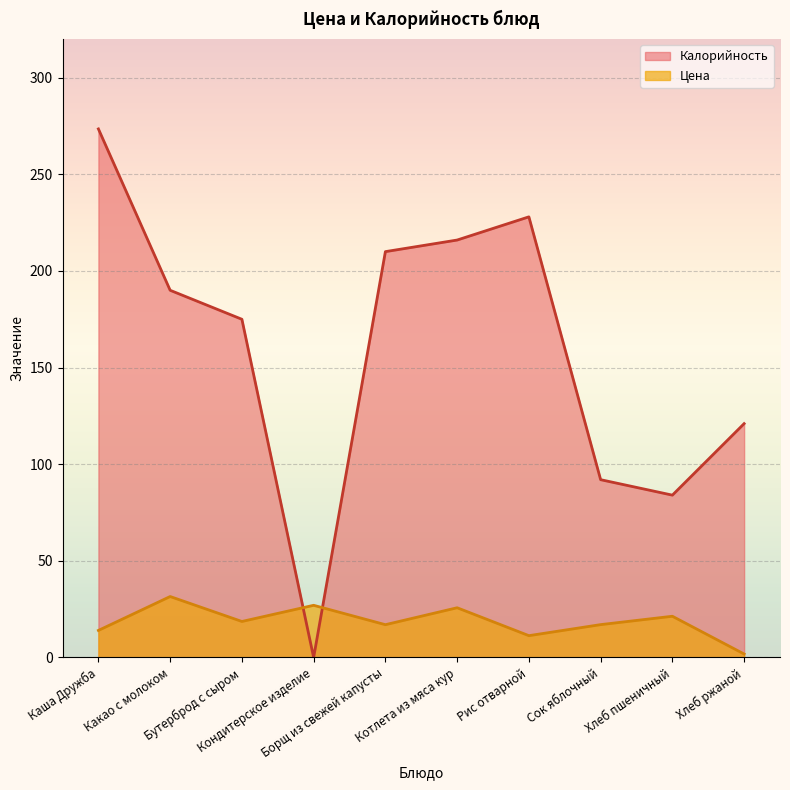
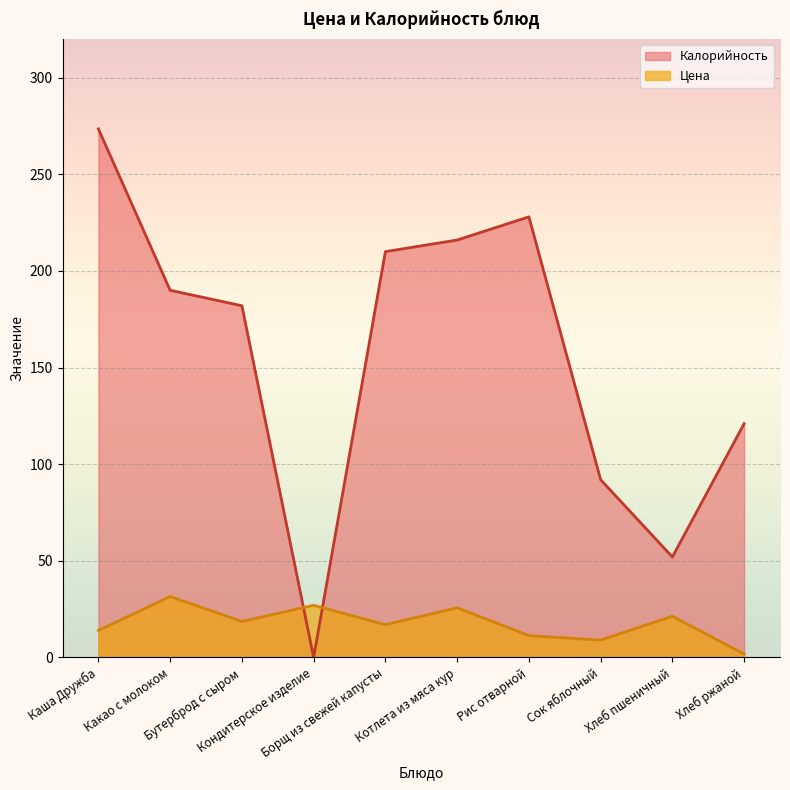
  {
    "Калорийность": {
      "Каша Дружба": 274,
      "Какао с молоком": 190,
-     "Бутерброд с сыром": 175,
+     "Бутерброд с сыром": 182,
      "Кондитерское изделие": 0,
      "Борщ из свежей капусты": 210,
      "Котлета из мяса кур": 216,
      "Рис отварной": 228,
      "Сок яблочный": 92,
-     "Хлеб пшеничный": 84,
+     "Хлеб пшеничный": 52,
      "Хлеб ржаной": 121
    },
    "Цена": {
      "Каша Дружба": 14,
      "Какао с молоком": 32,
      "Бутерброд с сыром": 19,
      "Кондитерское изделие": 27,
      "Борщ из свежей капусты": 17,
      "Котлета из мяса кур": 26,
      "Рис отварной": 11,
-     "Сок яблочный": 17,
+     "Сок яблочный": 9,
      "Хлеб пшеничный": 21,
      "Хлеб ржаной": 2
    }
  }
